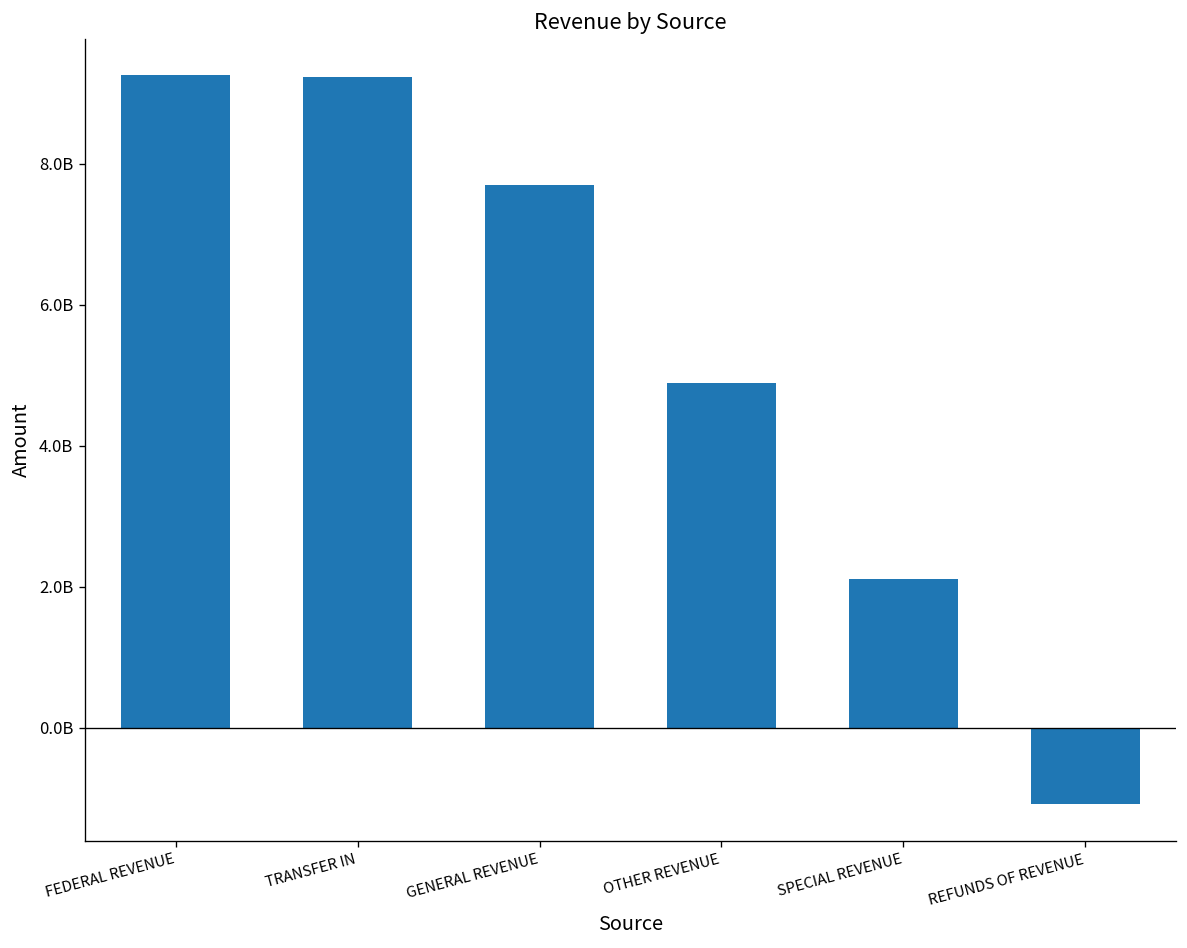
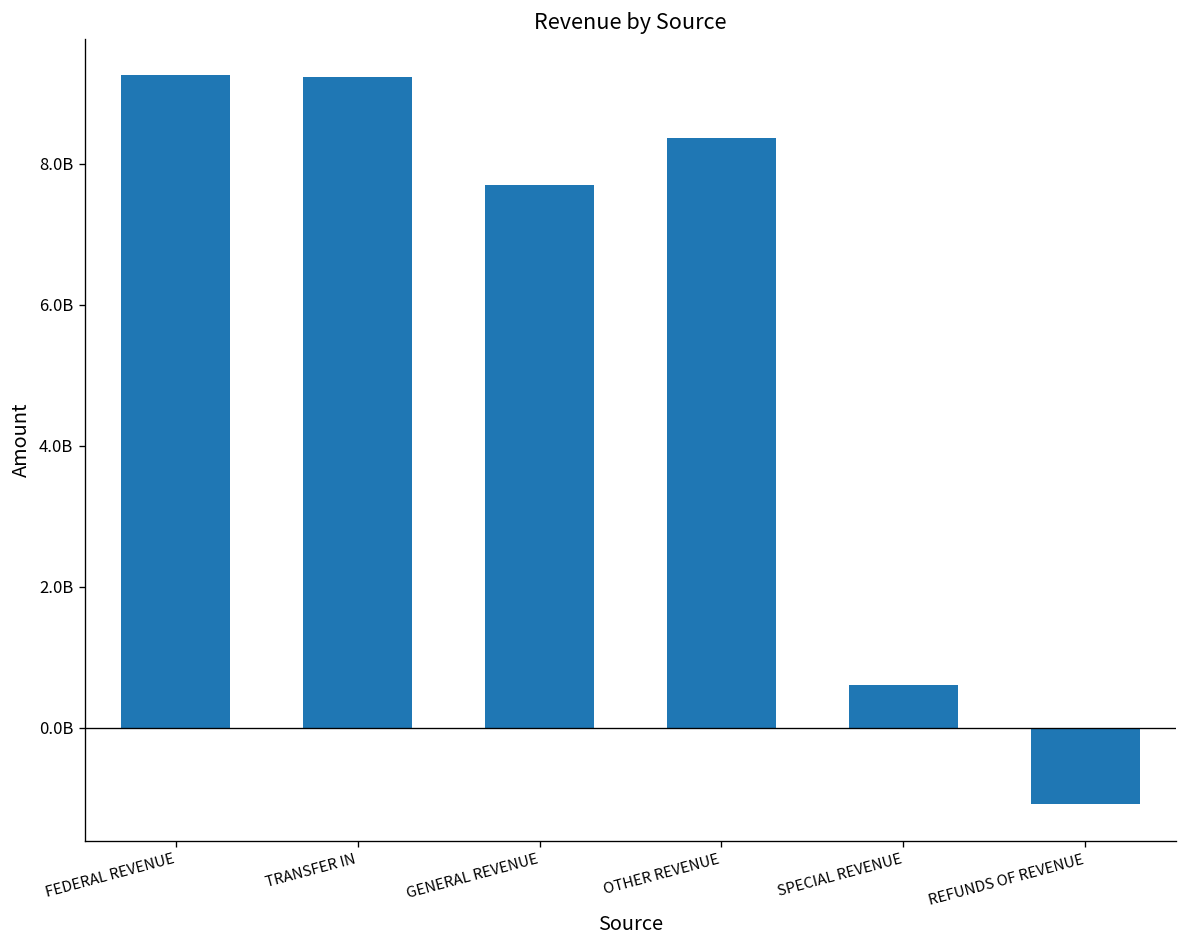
  {
    "FEDERAL REVENUE": 9300000000,
    "TRANSFER IN": 9200000000,
    "GENERAL REVENUE": 7700000000,
-   "OTHER REVENUE": 4900000000,
-   "SPECIAL REVENUE": 2100000000,
+   "OTHER REVENUE": 8400000000,
+   "SPECIAL REVENUE": 600000000,
    "REFUNDS OF REVENUE": -1100000000
  }
